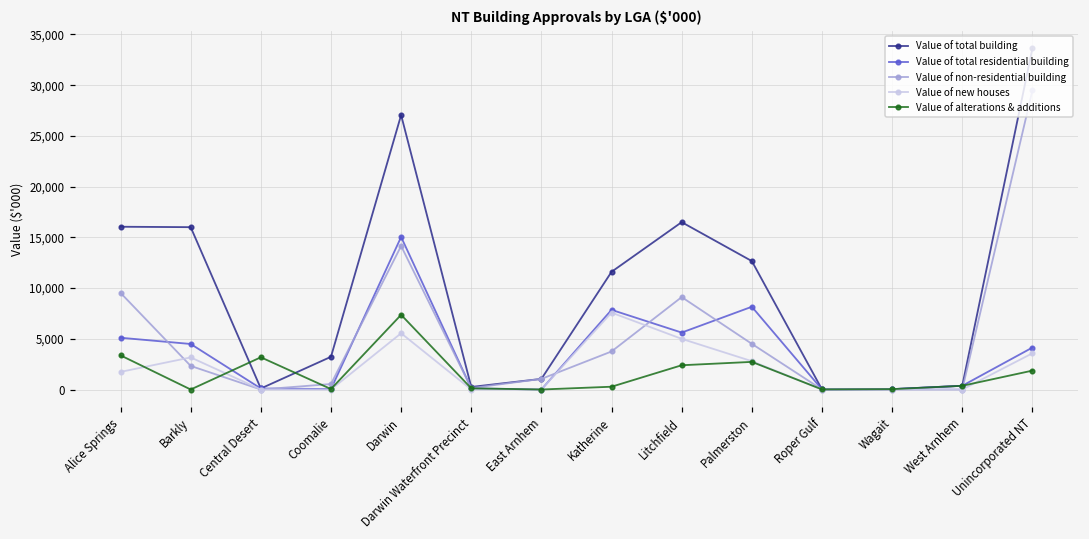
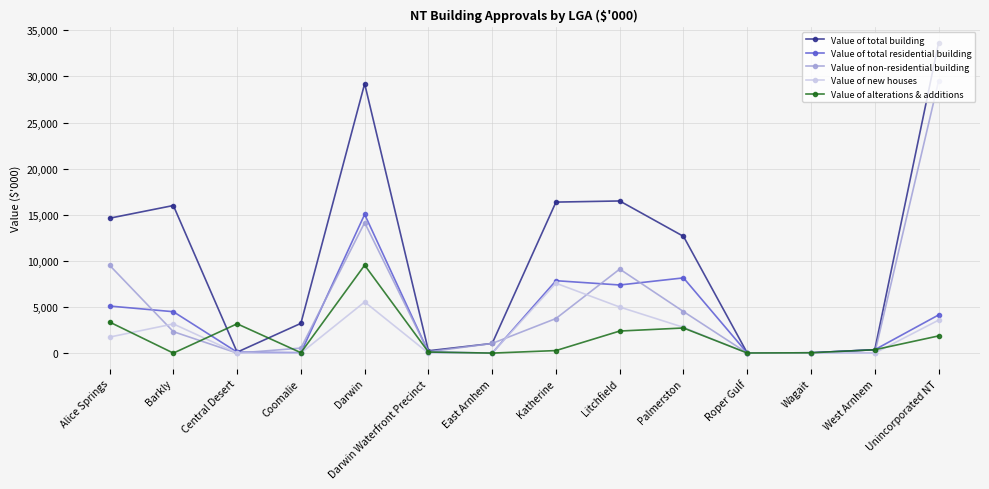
  {
    "Value of total building": {
-     "Alice Springs": "16,000",
+     "Alice Springs": "15,000",
      "Barkly": "16,000",
      "Coomalie": "3,000",
-     "Darwin": "27,000",
-     "Katherine": "12,000",
+     "Darwin": "29,000",
+     "Katherine": "16,000",
      "Litchfield": "16,000",
      "Palmerston": "13,000"
    },
    "Value of total residential building": {
      "Alice Springs": "5,000",
      "Barkly": "4,000",
      "Darwin": "15,000",
-     "Litchfield": "6,000",
+     "Litchfield": "7,000",
      "Palmerston": "8,000",
      "Unincorporated NT": "4,000"
    },
    "Value of alterations & additions": {
      "Alice Springs": "3,000",
      "Barkly": "0",
      "Central Desert": "3,000",
-     "Darwin": "7,000",
+     "Darwin": "10,000",
      "Katherine": "0",
      "Litchfield": "2,000",
      "Unincorporated NT": "2,000"
    }
  }
